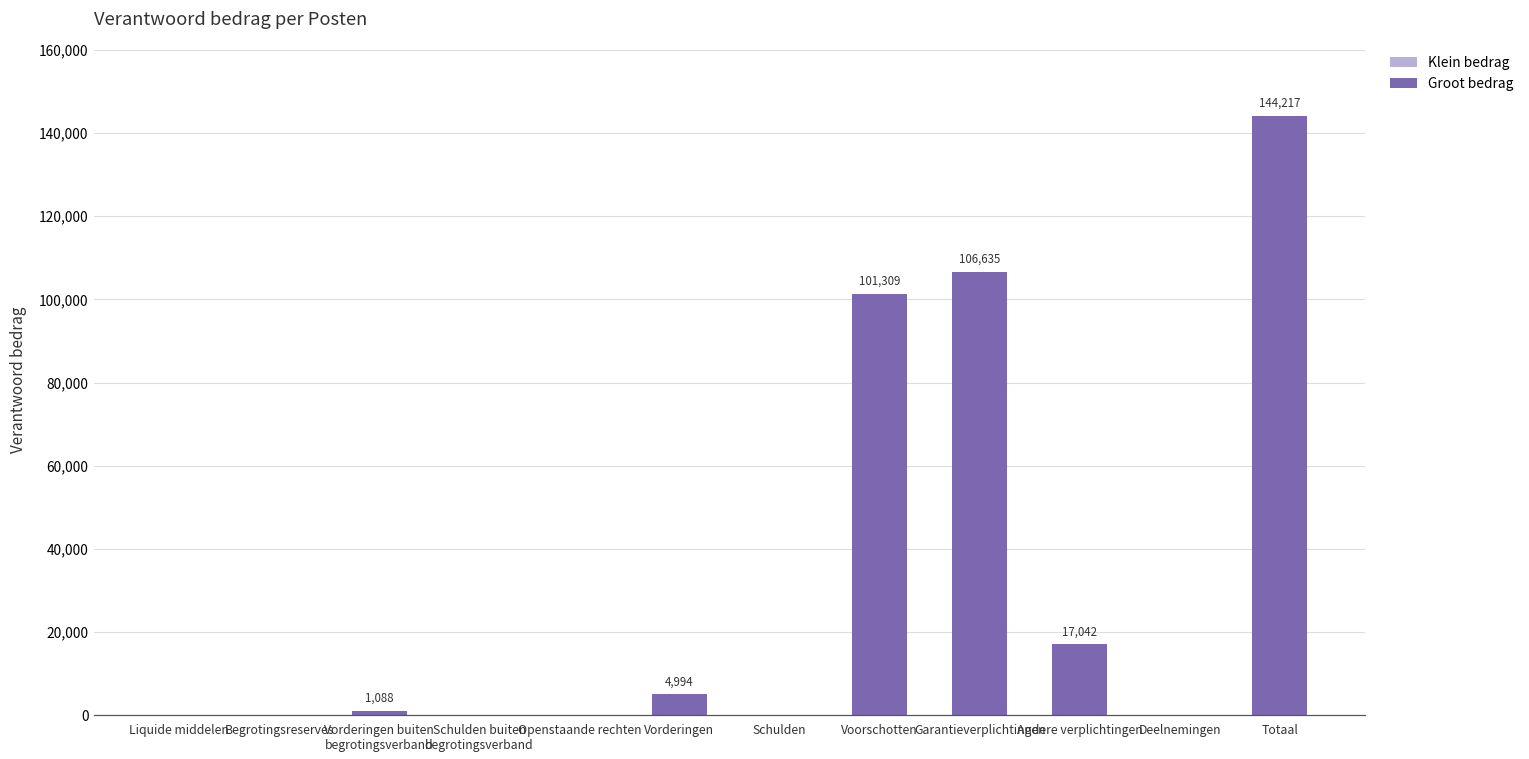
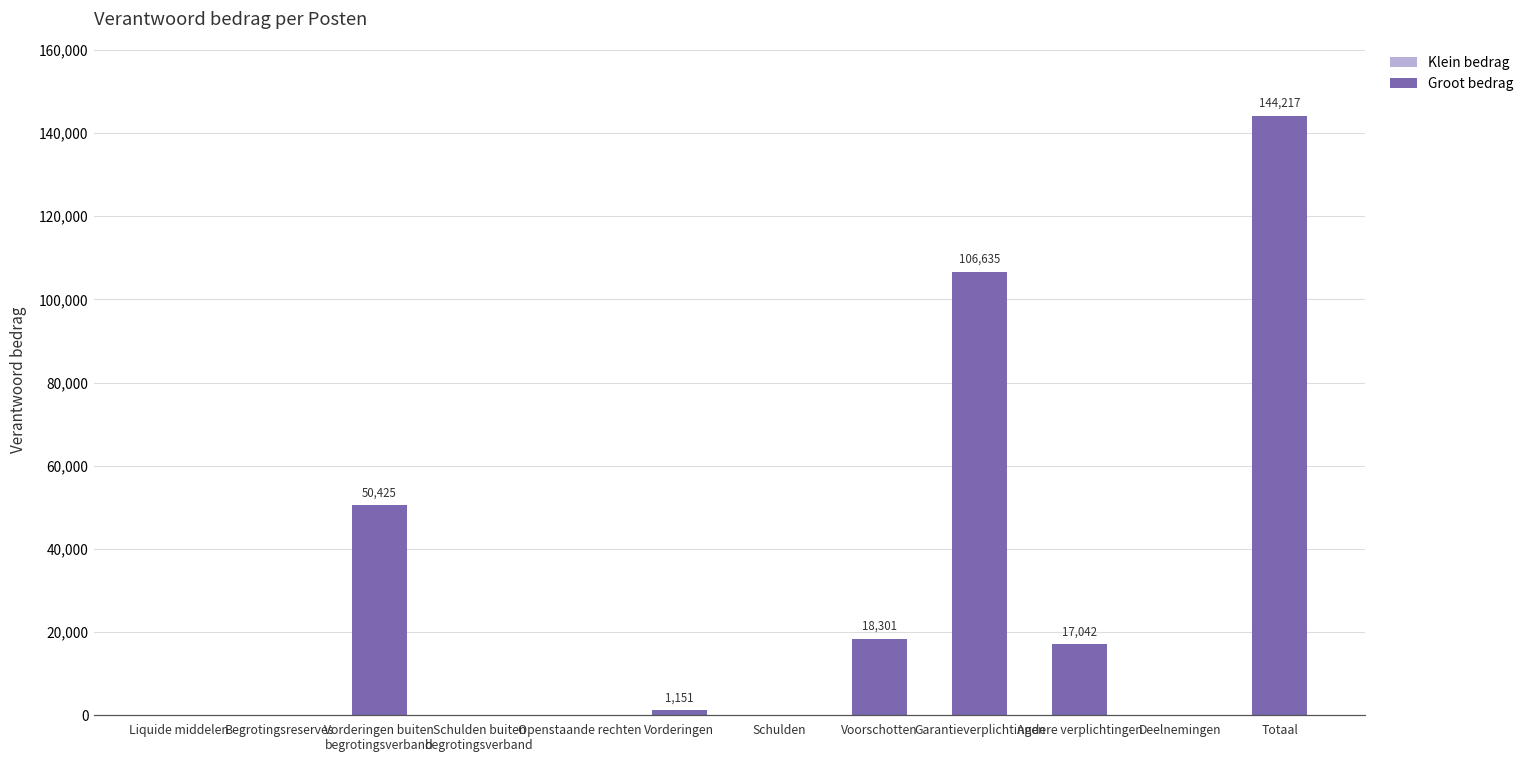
  {
-   "Vorderingen buiten begrotingsverband": "1,088",
-   "Vorderingen": "4,994",
-   "Voorschotten": "101,309",
+   "Vorderingen buiten begrotingsverband": "50,425",
+   "Vorderingen": "1,151",
+   "Voorschotten": "18,301",
    "Totaal": "144,217"
  }
